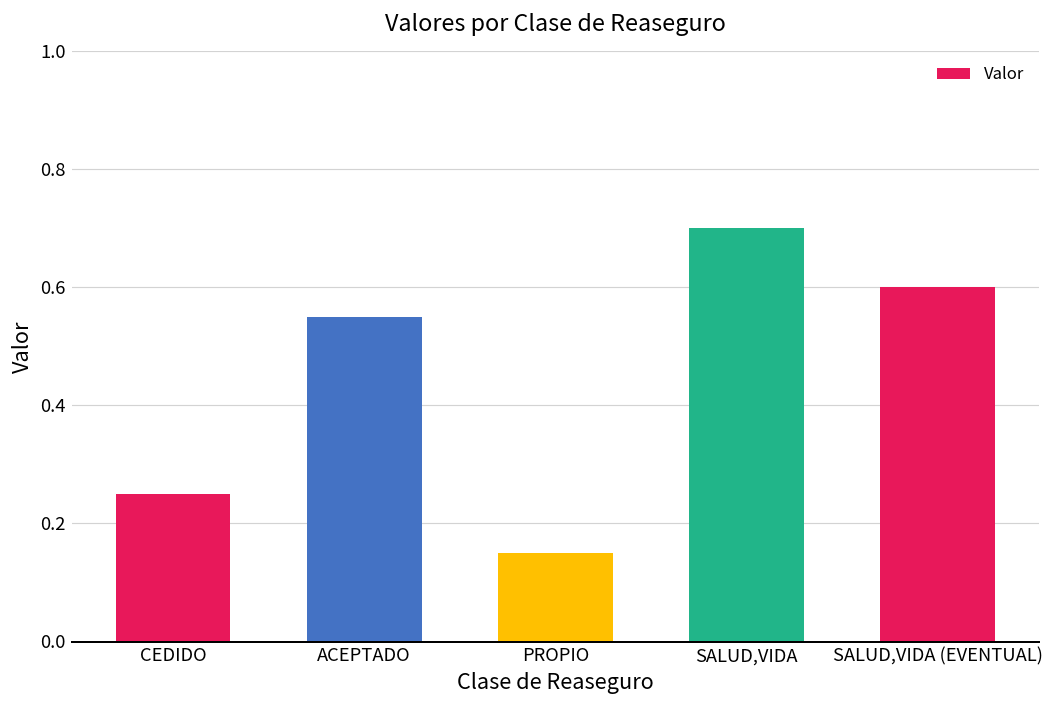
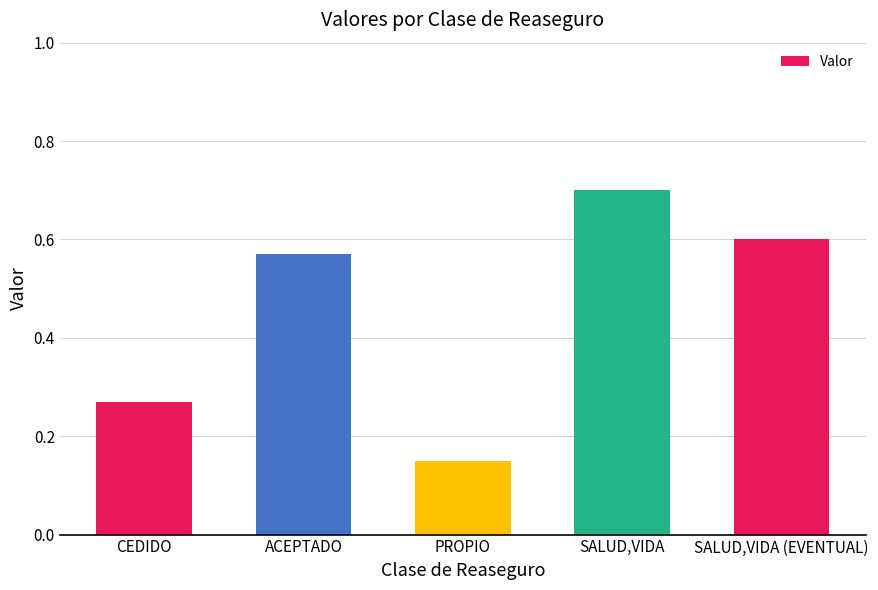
  {
-   "CEDIDO": 0.25,
-   "ACEPTADO": 0.55,
+   "CEDIDO": 0.27,
+   "ACEPTADO": 0.57,
    "PROPIO": 0.15,
    "SALUD,VIDA": 0.70,
    "SALUD,VIDA (EVENTUAL)": 0.60
  }
